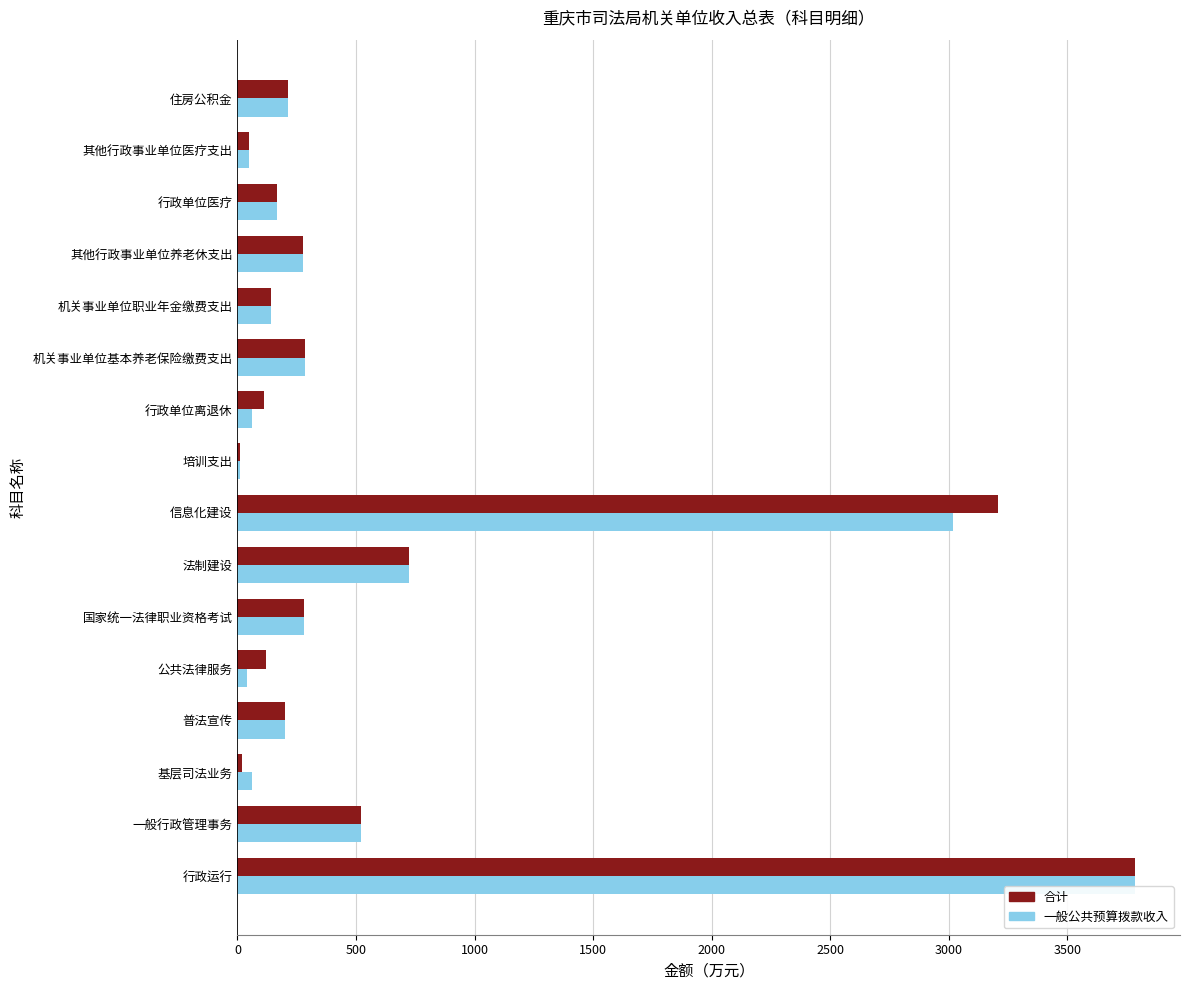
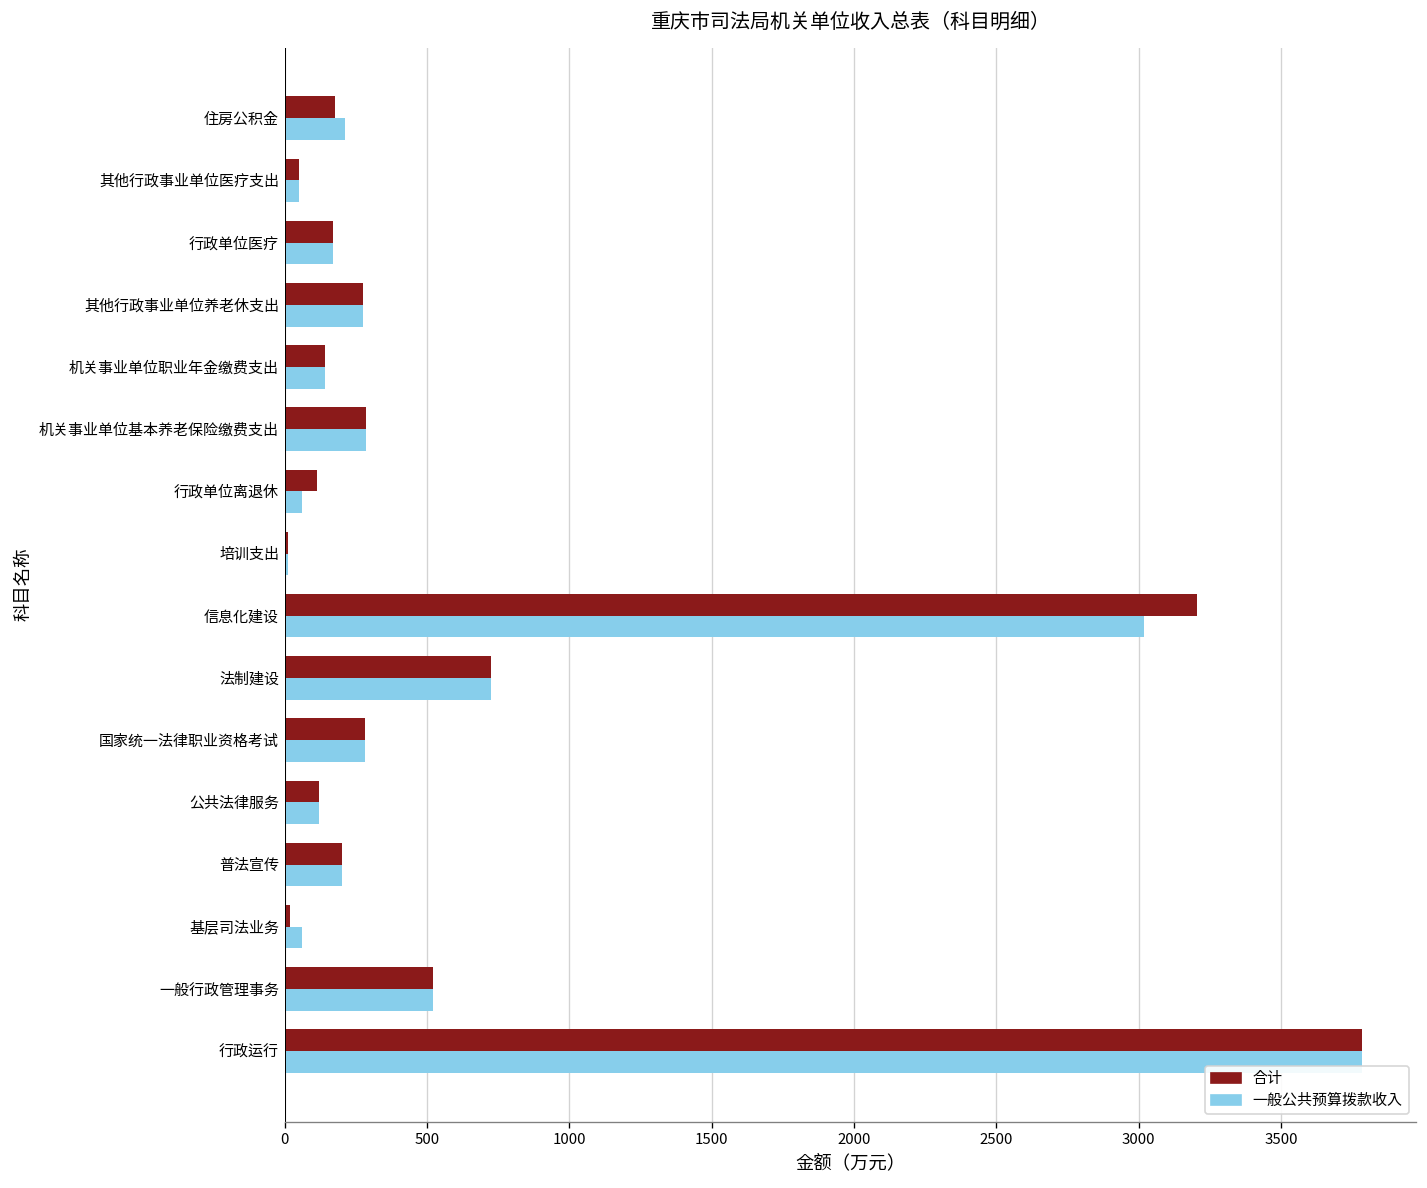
  {
    "合计": {
-     "住房公积金": 210,
+     "住房公积金": 180,
      "其他行政事业单位医疗支出": 50,
      "行政单位医疗": 170,
      "其他行政事业单位养老休支出": 280,
      "机关事业单位职业年金缴费支出": 140,
      "机关事业单位基本养老保险缴费支出": 280,
      "行政单位离退休": 110,
      "培训支出": 10,
      "信息化建设": 3210,
      "法制建设": 720,
      "国家统一法律职业资格考试": 280,
      "公共法律服务": 120,
      "普法宣传": 200,
      "基层司法业务": 20,
      "一般行政管理事务": 520,
      "行政运行": 3790
    },
    "一般公共预算拨款收入": {
      "住房公积金": 210,
      "其他行政事业单位医疗支出": 50,
      "行政单位医疗": 170,
      "其他行政事业单位养老休支出": 280,
      "机关事业单位职业年金缴费支出": 140,
      "机关事业单位基本养老保险缴费支出": 280,
      "行政单位离退休": 60,
      "培训支出": 10,
      "信息化建设": 3020,
      "法制建设": 720,
      "国家统一法律职业资格考试": 280,
-     "公共法律服务": 40,
+     "公共法律服务": 120,
      "普法宣传": 200,
      "基层司法业务": 60,
      "一般行政管理事务": 520,
      "行政运行": 3790
    }
  }
